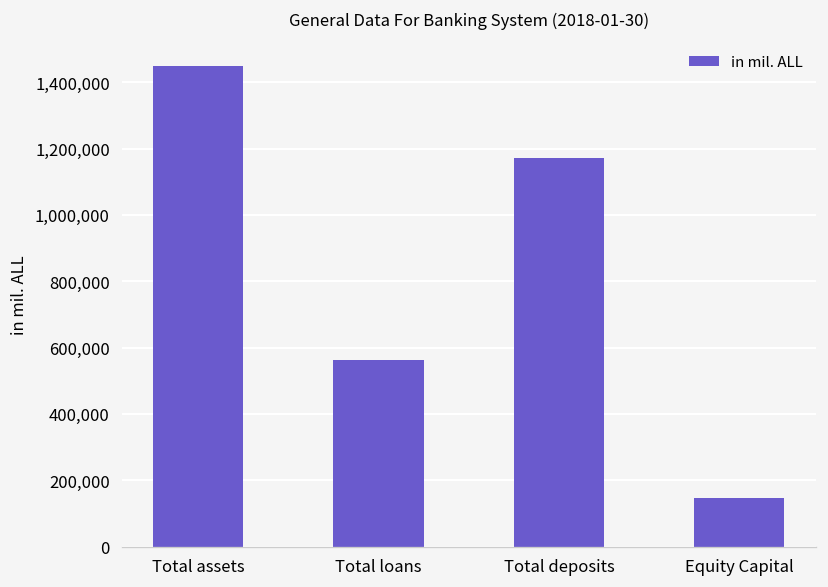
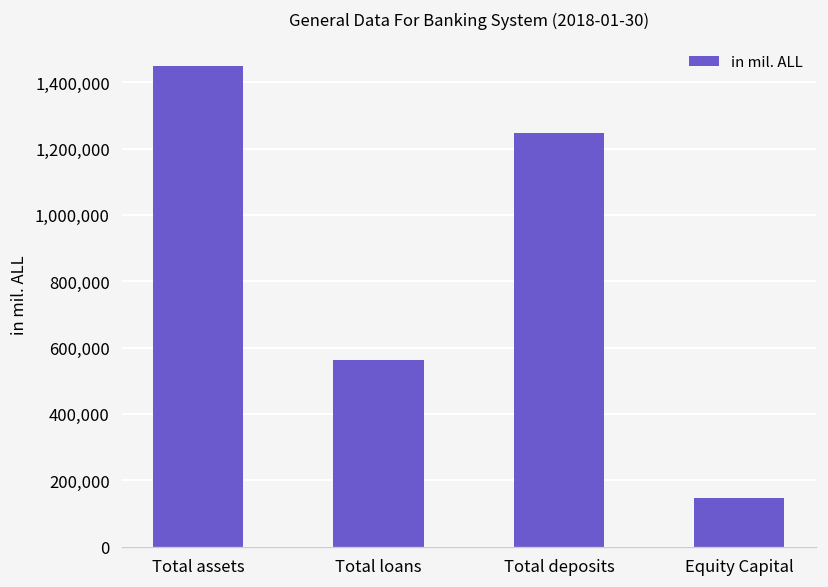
  {
    "Total assets": "1,450,000",
    "Total loans": "560,000",
-   "Total deposits": "1,170,000",
+   "Total deposits": "1,250,000",
    "Equity Capital": "150,000"
  }
